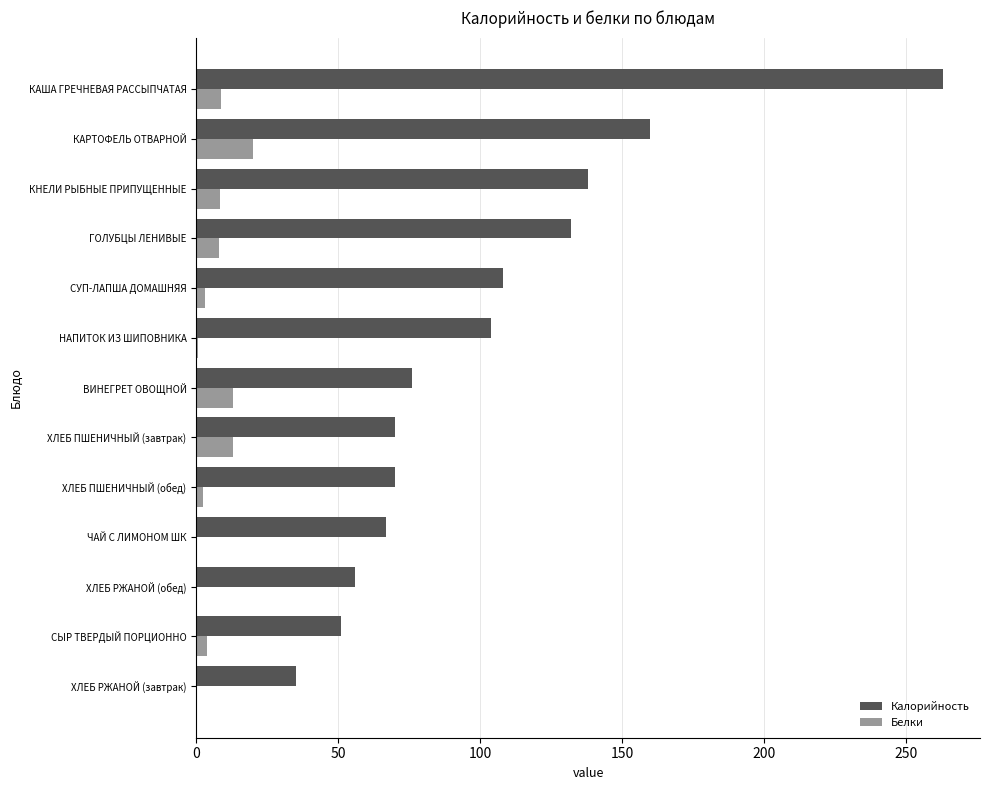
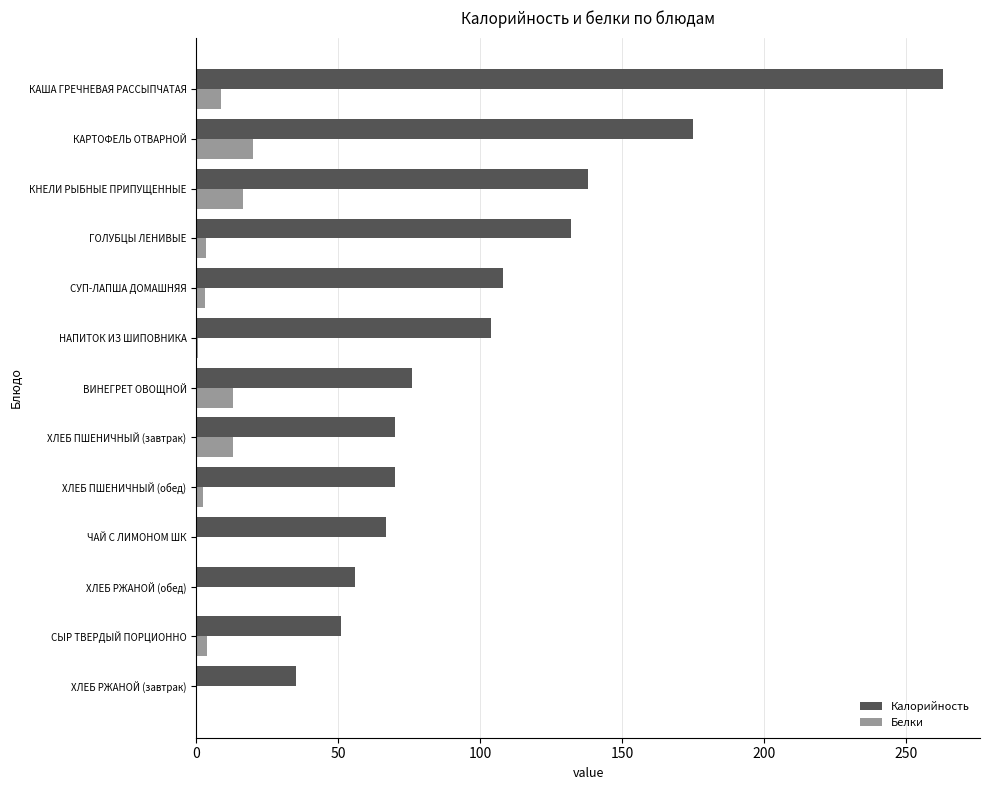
  {
    "Калорийность": {
      "КАША ГРЕЧНЕВАЯ РАССЫПЧАТАЯ": 263,
-     "КАРТОФЕЛЬ ОТВАРНОЙ": 160,
+     "КАРТОФЕЛЬ ОТВАРНОЙ": 175,
      "КНЕЛИ РЫБНЫЕ ПРИПУЩЕННЫЕ": 138,
      "ГОЛУБЦЫ ЛЕНИВЫЕ": 132,
      "СУП-ЛАПША ДОМАШНЯЯ": 108,
      "НАПИТОК ИЗ ШИПОВНИКА": 104,
      "ВИНЕГРЕТ ОВОЩНОЙ": 76,
      "ХЛЕБ ПШЕНИЧНЫЙ (завтрак)": 70,
      "ХЛЕБ ПШЕНИЧНЫЙ (обед)": 70,
      "ЧАЙ С ЛИМОНОМ ШК": 67,
      "ХЛЕБ РЖАНОЙ (обед)": 56,
      "СЫР ТВЕРДЫЙ ПОРЦИОННО": 51,
      "ХЛЕБ РЖАНОЙ (завтрак)": 35
    },
    "Белки": {
      "КАША ГРЕЧНЕВАЯ РАССЫПЧАТАЯ": 9,
      "КАРТОФЕЛЬ ОТВАРНОЙ": 20,
-     "КНЕЛИ РЫБНЫЕ ПРИПУЩЕННЫЕ": 8,
-     "ГОЛУБЦЫ ЛЕНИВЫЕ": 8,
+     "КНЕЛИ РЫБНЫЕ ПРИПУЩЕННЫЕ": 16,
+     "ГОЛУБЦЫ ЛЕНИВЫЕ": 3,
      "СУП-ЛАПША ДОМАШНЯЯ": 3,
      "ВИНЕГРЕТ ОВОЩНОЙ": 13,
      "ХЛЕБ ПШЕНИЧНЫЙ (завтрак)": 13,
      "ХЛЕБ ПШЕНИЧНЫЙ (обед)": 2,
      "СЫР ТВЕРДЫЙ ПОРЦИОННО": 4
    }
  }
